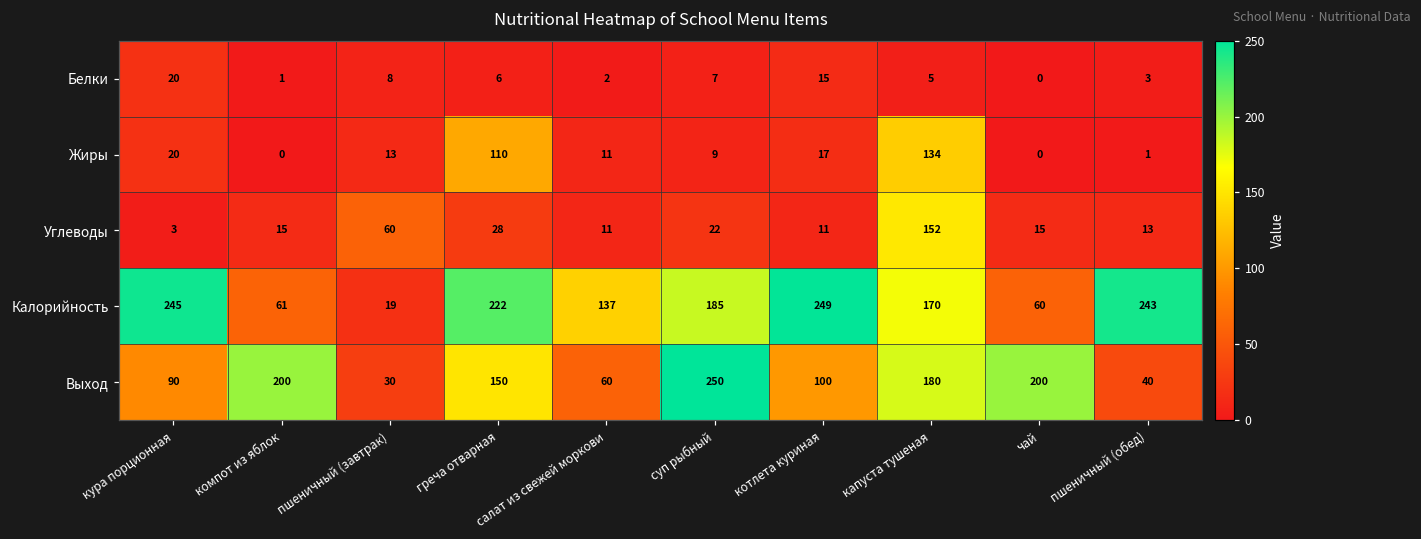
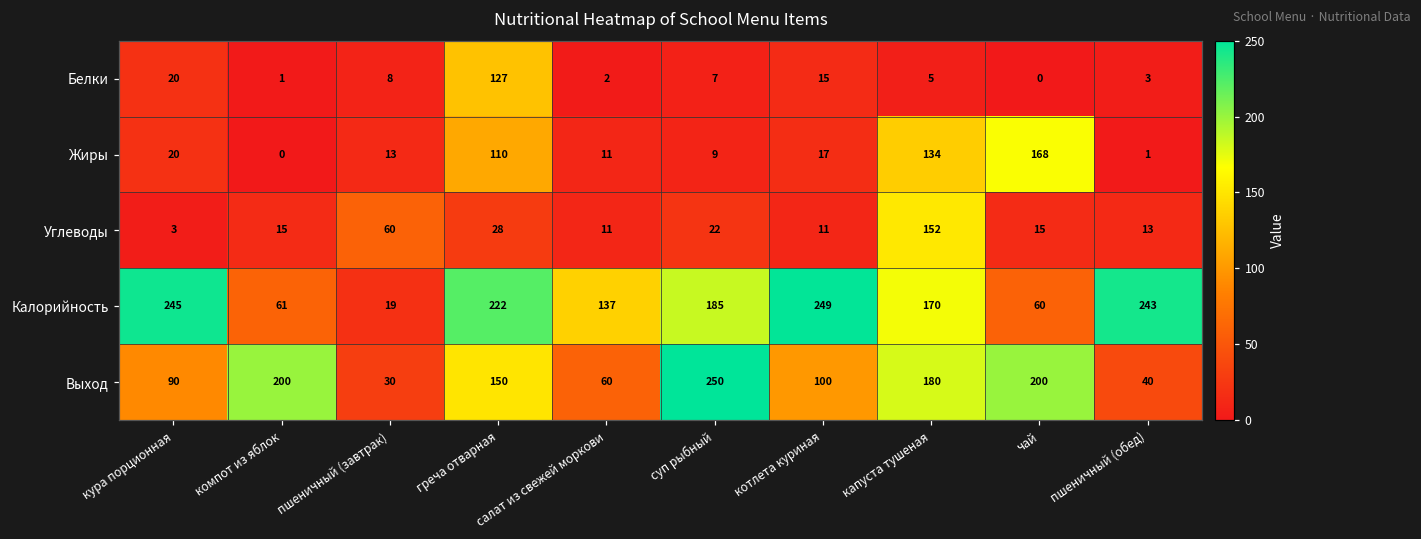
  {
    "Белки": {
      "кура порционная": 20,
      "компот из яблок": 1,
      "пшеничный (завтрак)": 8,
-     "греча отварная": 6,
+     "греча отварная": 127,
      "салат из свежей моркови": 2,
      "суп рыбный": 7,
      "котлета куриная": 15,
      "капуста тушеная": 5,
      "чай": 0,
      "пшеничный (обед)": 3
    },
    "Жиры": {
      "кура порционная": 20,
      "компот из яблок": 0,
      "пшеничный (завтрак)": 13,
      "греча отварная": 110,
      "салат из свежей моркови": 11,
      "суп рыбный": 9,
      "котлета куриная": 17,
      "капуста тушеная": 134,
-     "чай": 0,
+     "чай": 168,
      "пшеничный (обед)": 1
    },
    "Углеводы": {
      "кура порционная": 3,
      "компот из яблок": 15,
      "пшеничный (завтрак)": 60,
      "греча отварная": 28,
      "салат из свежей моркови": 11,
      "суп рыбный": 22,
      "котлета куриная": 11,
      "капуста тушеная": 152,
      "чай": 15,
      "пшеничный (обед)": 13
    },
    "Калорийность": {
      "кура порционная": 245,
      "компот из яблок": 61,
      "пшеничный (завтрак)": 19,
      "греча отварная": 222,
      "салат из свежей моркови": 137,
      "суп рыбный": 185,
      "котлета куриная": 249,
      "капуста тушеная": 170,
      "чай": 60,
      "пшеничный (обед)": 243
    },
    "Выход": {
      "кура порционная": 90,
      "компот из яблок": 200,
      "пшеничный (завтрак)": 30,
      "греча отварная": 150,
      "салат из свежей моркови": 60,
      "суп рыбный": 250,
      "котлета куриная": 100,
      "капуста тушеная": 180,
      "чай": 200,
      "пшеничный (обед)": 40
    }
  }
